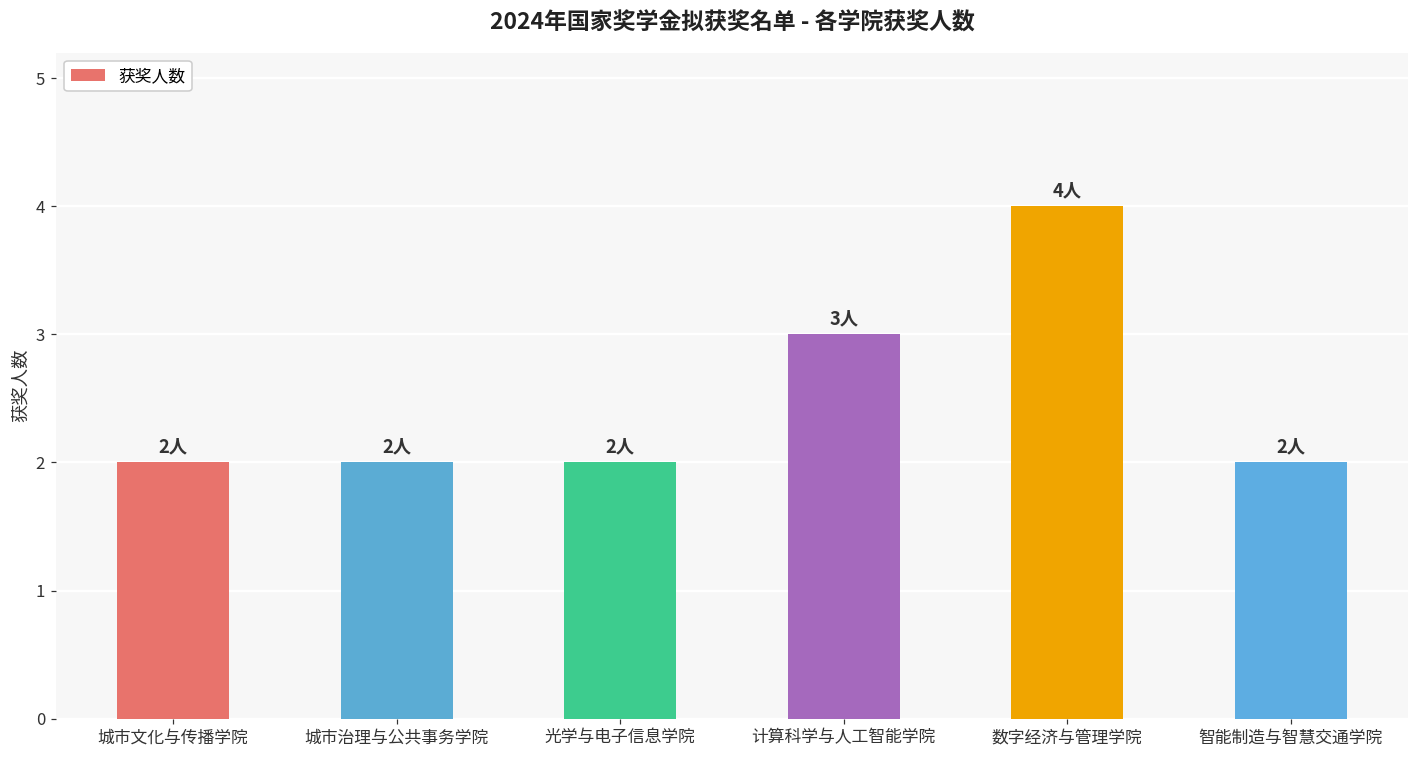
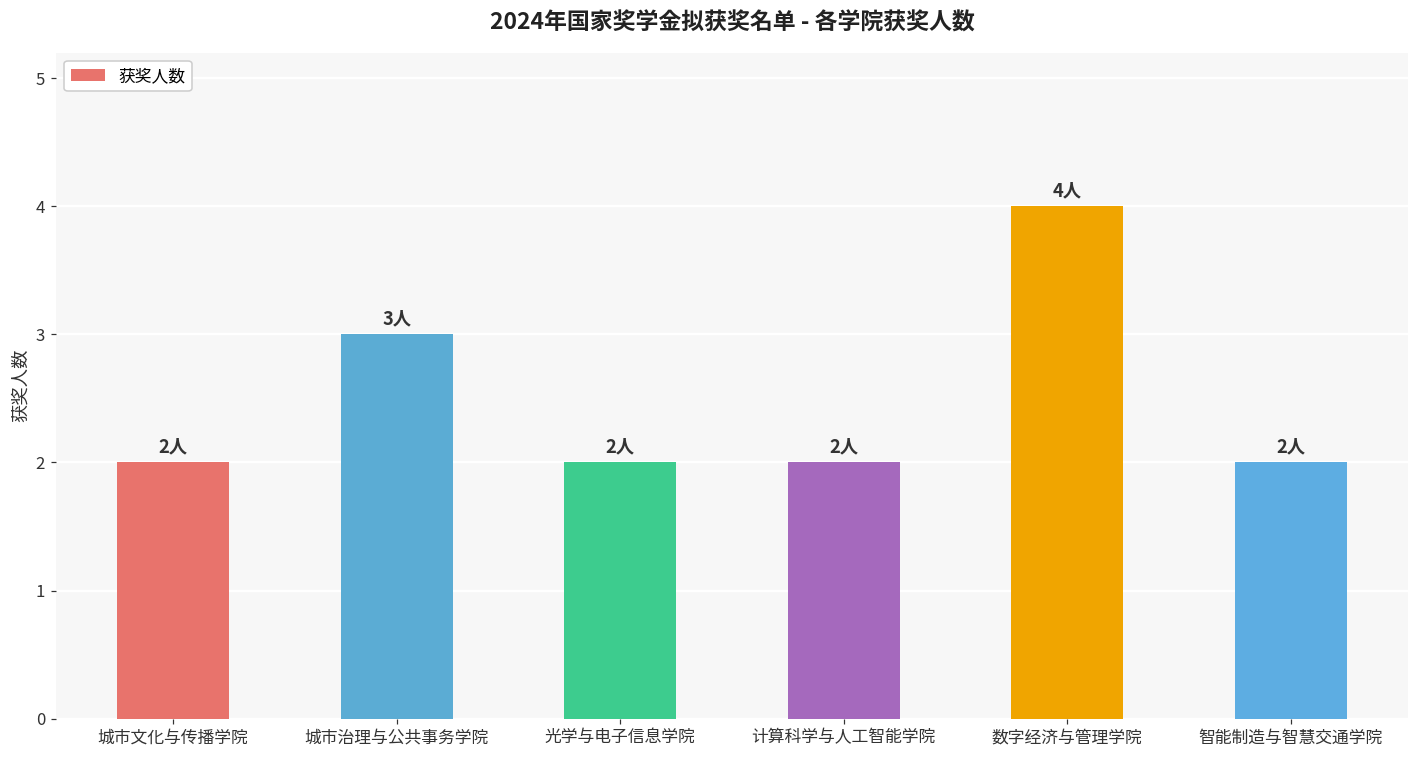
  {
    "城市文化与传播学院": "2人",
-   "城市治理与公共事务学院": "2人",
+   "城市治理与公共事务学院": "3人",
    "光学与电子信息学院": "2人",
-   "计算科学与人工智能学院": "3人",
+   "计算科学与人工智能学院": "2人",
    "数字经济与管理学院": "4人",
    "智能制造与智慧交通学院": "2人"
  }
